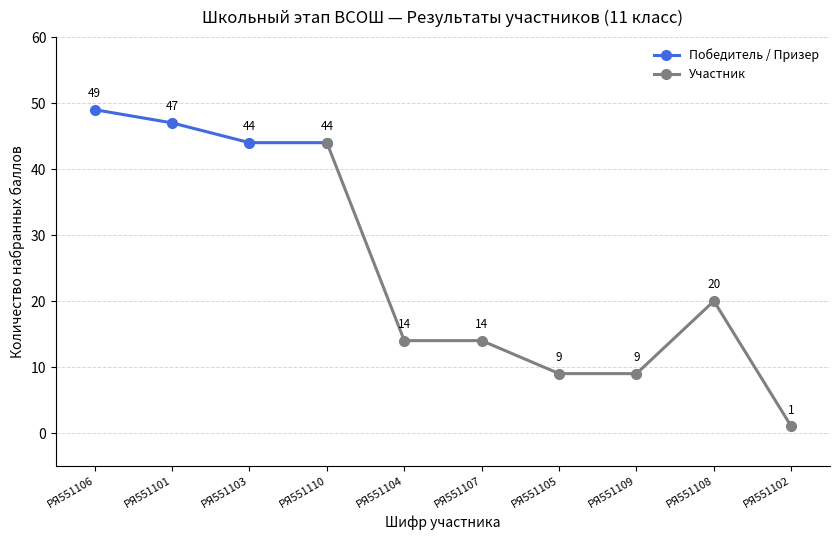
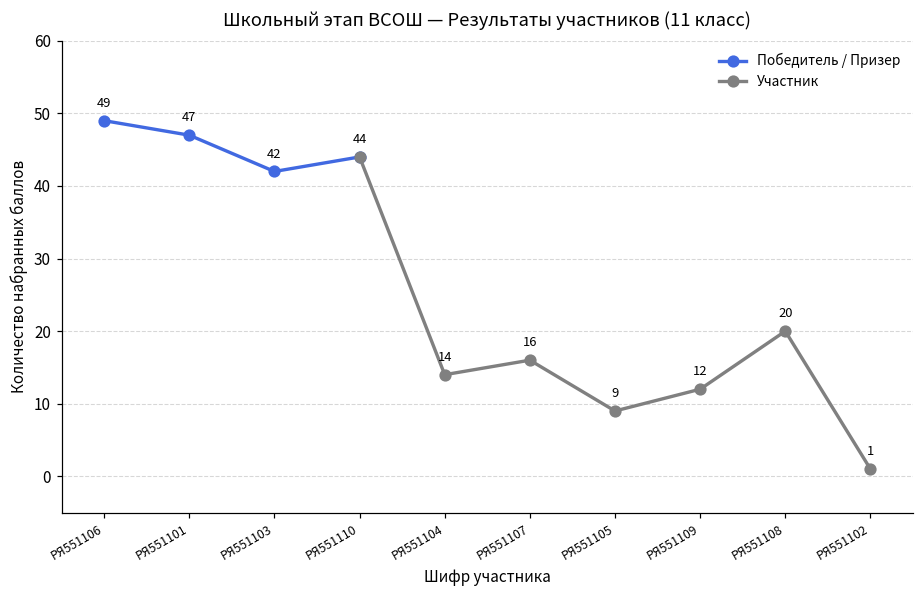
  {
    "Победитель / Призер": {
      "РЯ551106": 49,
      "РЯ551101": 47,
-     "РЯ551103": 44
+     "РЯ551103": 42
    },
    "Участник": {
      "РЯ551104": 14,
-     "РЯ551107": 14,
+     "РЯ551107": 16,
      "РЯ551105": 9,
-     "РЯ551109": 9,
+     "РЯ551109": 12,
      "РЯ551108": 20,
      "РЯ551102": 1
    }
  }
